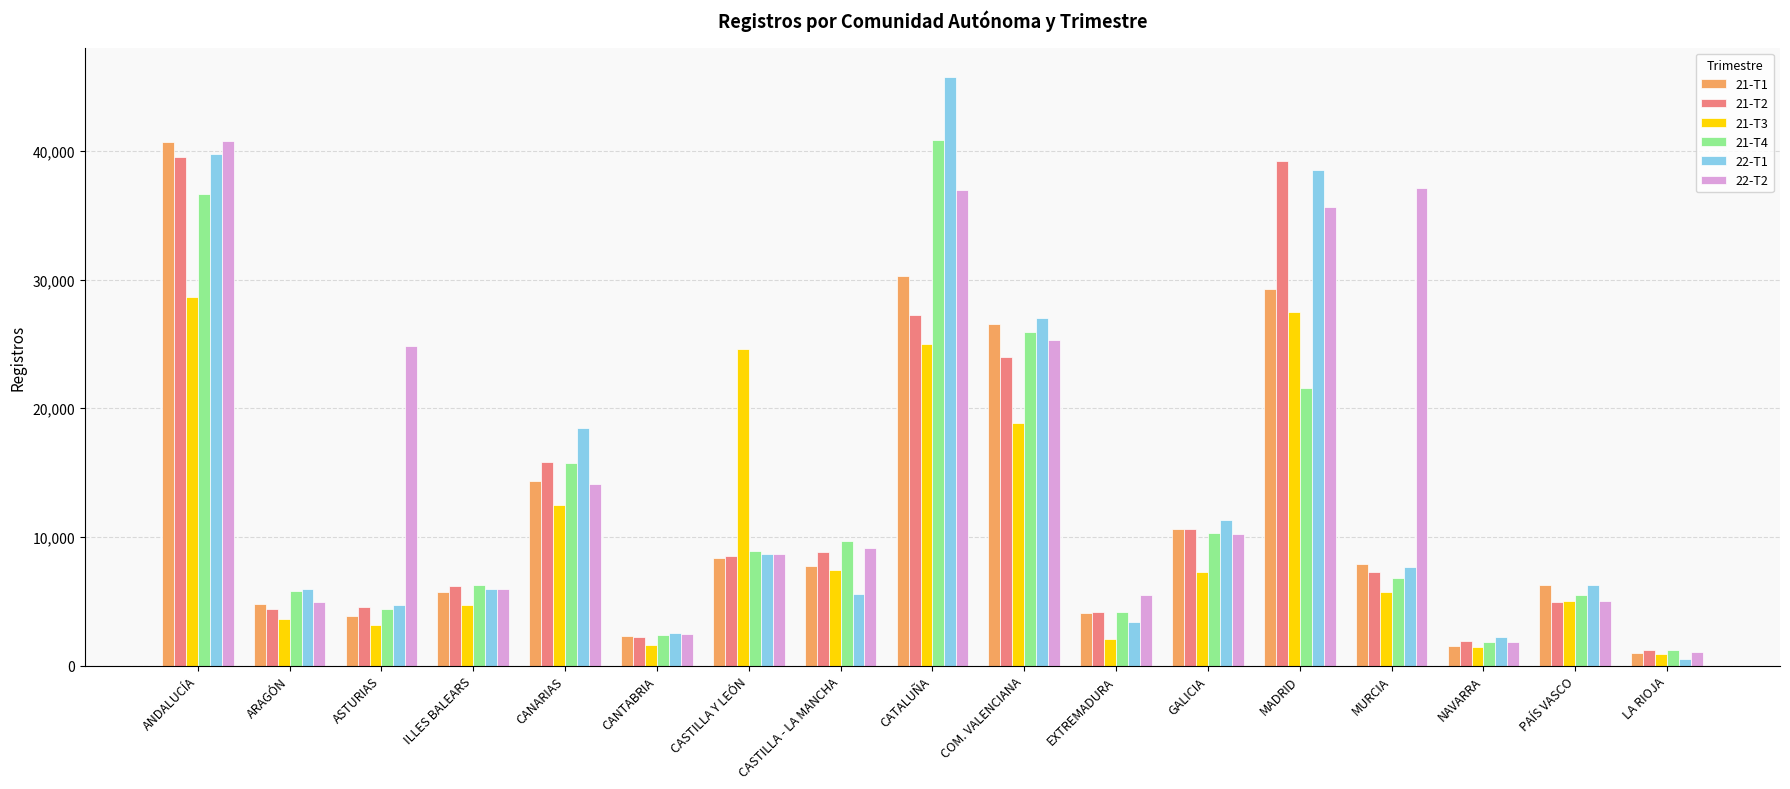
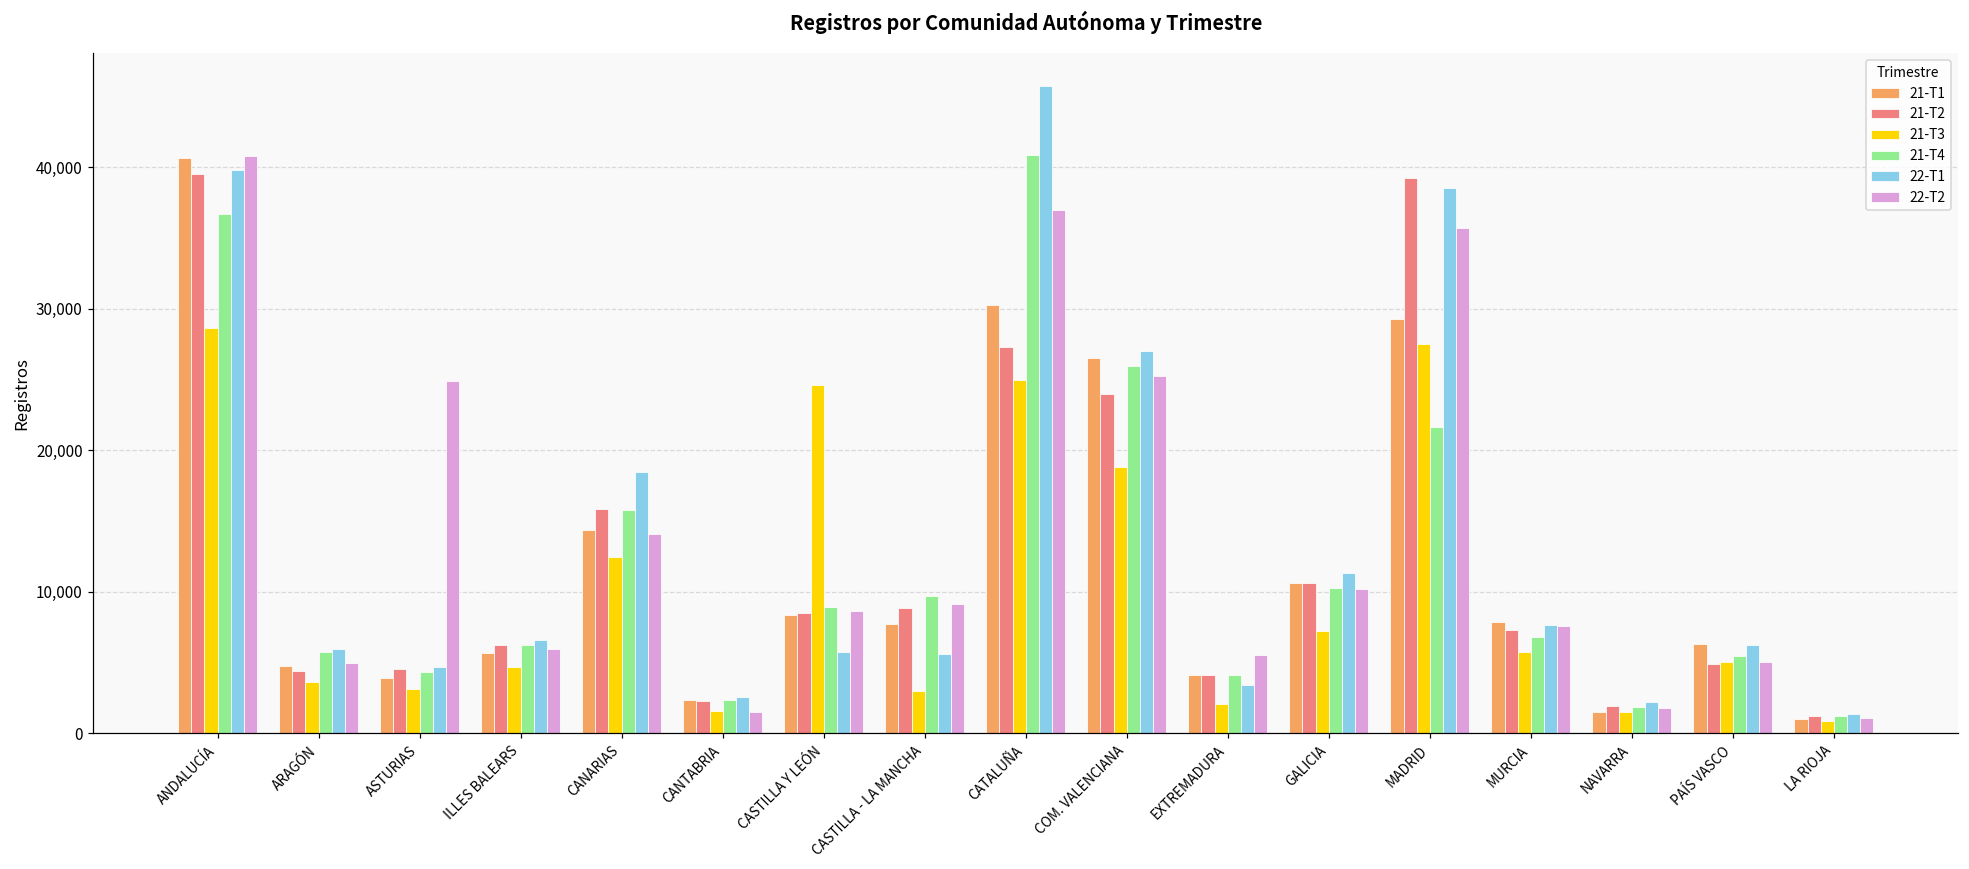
  {
    "21-T3": {
      "ANDALUCÍA": "28,700",
      "ARAGÓN": "3,600",
      "ASTURIAS": "3,100",
      "ILLES BALEARS": "4,700",
      "CANARIAS": "12,500",
      "CANTABRIA": "1,600",
      "CASTILLA Y LEÓN": "24,600",
-     "CASTILLA - LA MANCHA": "7,400",
+     "CASTILLA - LA MANCHA": "3,000",
      "CATALUÑA": "25,000",
      "COM. VALENCIANA": "18,800",
      "EXTREMADURA": "2,100",
      "GALICIA": "7,200",
      "MADRID": "27,500",
      "MURCIA": "5,700",
      "NAVARRA": "1,500",
      "PAÍS VASCO": "5,000",
      "LA RIOJA": "900"
    },
    "21-T4": {
      "ANDALUCÍA": "36,700",
      "ARAGÓN": "5,800",
      "ASTURIAS": "4,400",
      "ILLES BALEARS": "6,200",
      "CANARIAS": "15,800",
      "CANTABRIA": "2,400",
      "CASTILLA Y LEÓN": "8,900",
      "CASTILLA - LA MANCHA": "9,700",
      "CATALUÑA": "40,900",
      "COM. VALENCIANA": "26,000",
      "EXTREMADURA": "4,100",
      "GALICIA": "10,300",
      "MADRID": "21,600",
      "MURCIA": "6,800",
      "NAVARRA": "1,800",
      "PAÍS VASCO": "5,500",
      "LA RIOJA": "1,200"
    },
    "22-T1": {
      "ANDALUCÍA": "39,800",
      "ARAGÓN": "6,000",
      "ASTURIAS": "4,700",
-     "ILLES BALEARS": "5,900",
+     "ILLES BALEARS": "6,600",
      "CANARIAS": "18,500",
      "CANTABRIA": "2,500",
-     "CASTILLA Y LEÓN": "8,700",
+     "CASTILLA Y LEÓN": "5,700",
      "CASTILLA - LA MANCHA": "5,600",
      "CATALUÑA": "45,800",
      "COM. VALENCIANA": "27,000",
      "EXTREMADURA": "3,400",
      "GALICIA": "11,300",
      "MADRID": "38,500",
      "MURCIA": "7,700",
      "NAVARRA": "2,200",
      "PAÍS VASCO": "6,300",
-     "LA RIOJA": "500"
+     "LA RIOJA": "1,400"
    },
    "22-T2": {
      "ANDALUCÍA": "40,800",
      "ARAGÓN": "5,000",
      "ASTURIAS": "24,900",
      "ILLES BALEARS": "5,900",
      "CANARIAS": "14,100",
-     "CANTABRIA": "2,400",
+     "CANTABRIA": "1,500",
      "CASTILLA Y LEÓN": "8,600",
      "CASTILLA - LA MANCHA": "9,100",
      "CATALUÑA": "37,000",
      "COM. VALENCIANA": "25,300",
      "EXTREMADURA": "5,500",
      "GALICIA": "10,200",
      "MADRID": "35,700",
-     "MURCIA": "37,100",
+     "MURCIA": "7,600",
      "NAVARRA": "1,800",
      "PAÍS VASCO": "5,000",
      "LA RIOJA": "1,100"
    }
  }
